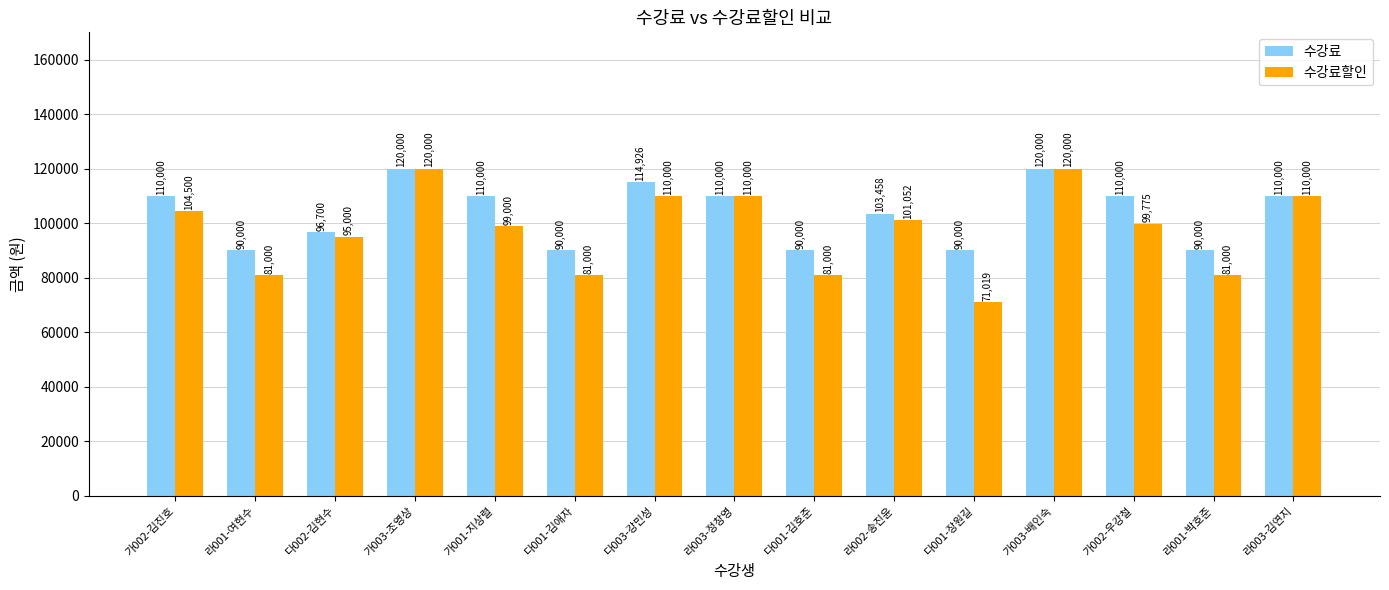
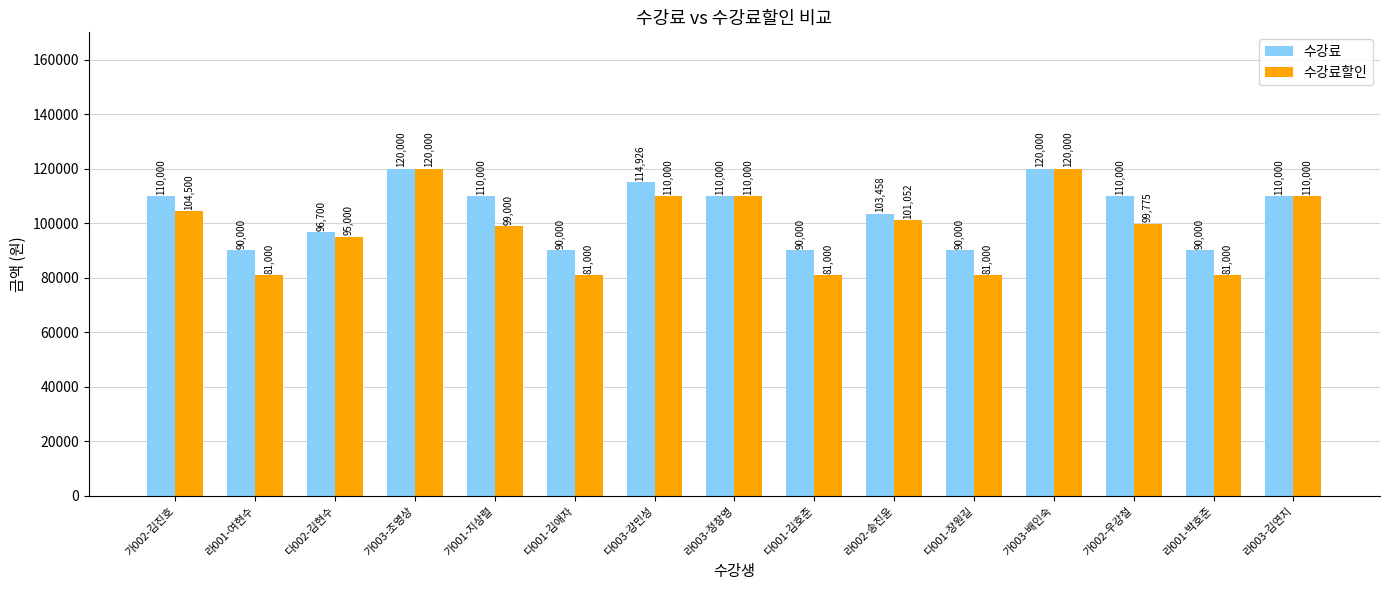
  {
    "수강료": {
      "가002-김진호": "110,000",
      "라001-여현수": "90,000",
      "다002-김현수": "96,700",
      "가003-조영상": "120,000",
      "가001-지상렬": "110,000",
      "다001-김애자": "90,000",
      "다003-강민성": "114,926",
      "라003-정창영": "110,000",
      "다001-김호준": "90,000",
      "라002-송진윤": "103,458",
      "다001-장원길": "90,000",
      "가003-배인숙": "120,000",
      "가002-우강철": "110,000",
      "라001-박호준": "90,000",
      "라003-김연지": "110,000"
    },
    "수강료할인": {
      "가002-김진호": "104,500",
      "라001-여현수": "81,000",
      "다002-김현수": "95,000",
      "가003-조영상": "120,000",
      "가001-지상렬": "99,000",
      "다001-김애자": "81,000",
      "다003-강민성": "110,000",
      "라003-정창영": "110,000",
      "다001-김호준": "81,000",
      "라002-송진윤": "101,052",
-     "다001-장원길": "71,019",
+     "다001-장원길": "81,000",
      "가003-배인숙": "120,000",
      "가002-우강철": "99,775",
      "라001-박호준": "81,000",
      "라003-김연지": "110,000"
    }
  }
